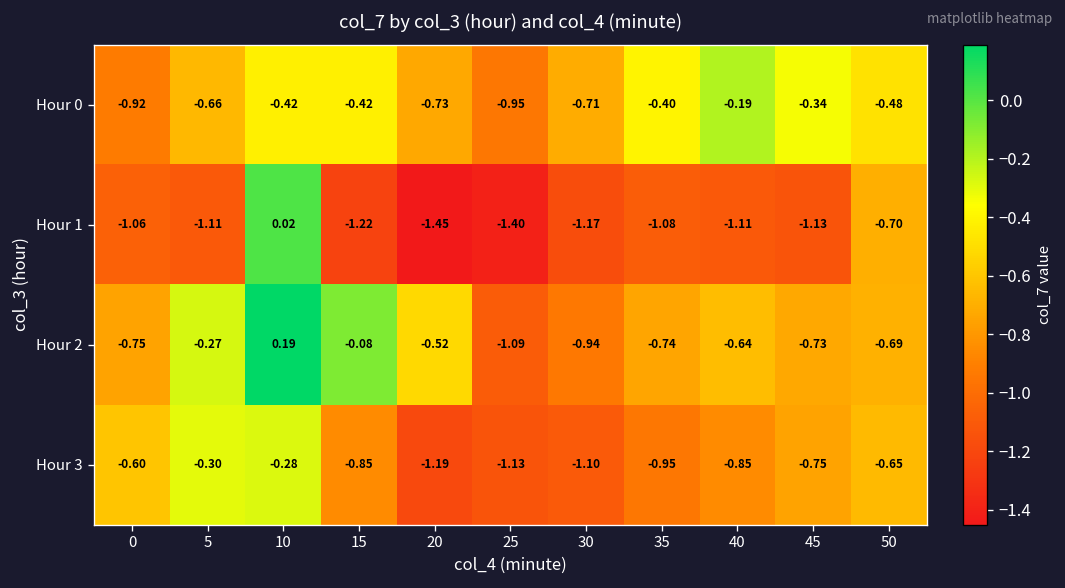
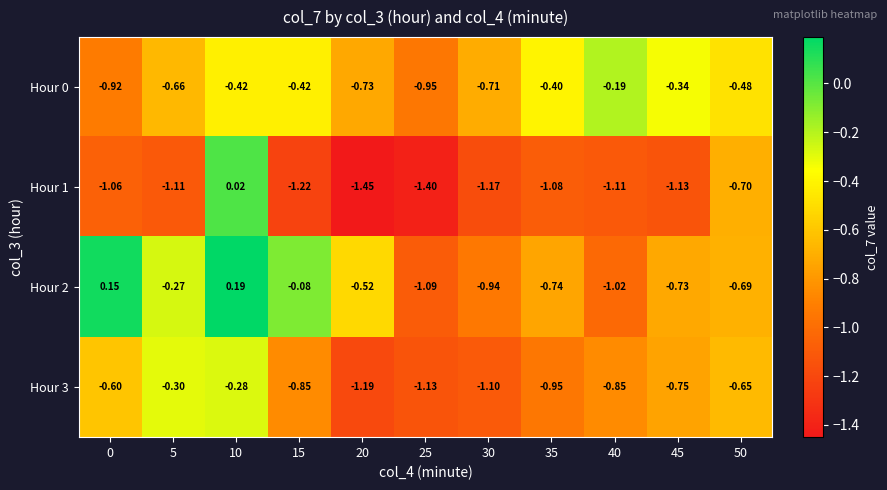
  {
    "Hour 0": {
      "0": -0.92,
      "5": -0.66,
      "10": -0.42,
      "15": -0.42,
      "20": -0.73,
      "25": -0.95,
      "30": -0.71,
      "35": -0.40,
      "40": -0.19,
      "45": -0.34,
      "50": -0.48
    },
    "Hour 1": {
      "0": -1.06,
      "5": -1.11,
      "10": 0.02,
      "15": -1.22,
      "20": -1.45,
      "25": -1.40,
      "30": -1.17,
      "35": -1.08,
      "40": -1.11,
      "45": -1.13,
      "50": -0.70
    },
    "Hour 2": {
-     "0": -0.75,
+     "0": 0.15,
      "5": -0.27,
      "10": 0.19,
      "15": -0.08,
      "20": -0.52,
      "25": -1.09,
      "30": -0.94,
      "35": -0.74,
-     "40": -0.64,
+     "40": -1.02,
      "45": -0.73,
      "50": -0.69
    },
    "Hour 3": {
      "0": -0.60,
      "5": -0.30,
      "10": -0.28,
      "15": -0.85,
      "20": -1.19,
      "25": -1.13,
      "30": -1.10,
      "35": -0.95,
      "40": -0.85,
      "45": -0.75,
      "50": -0.65
    }
  }
